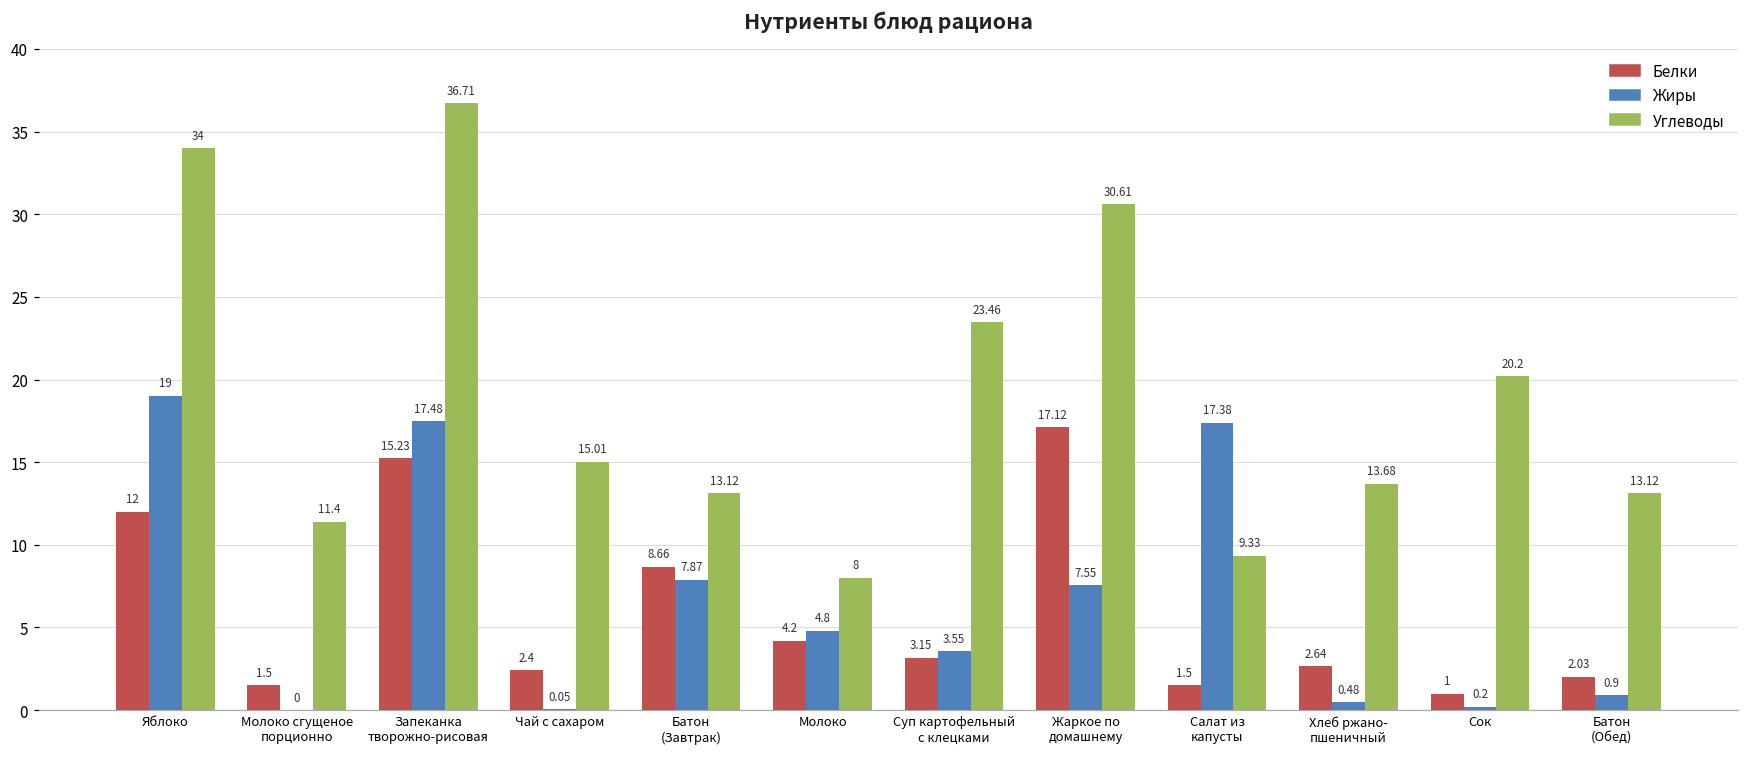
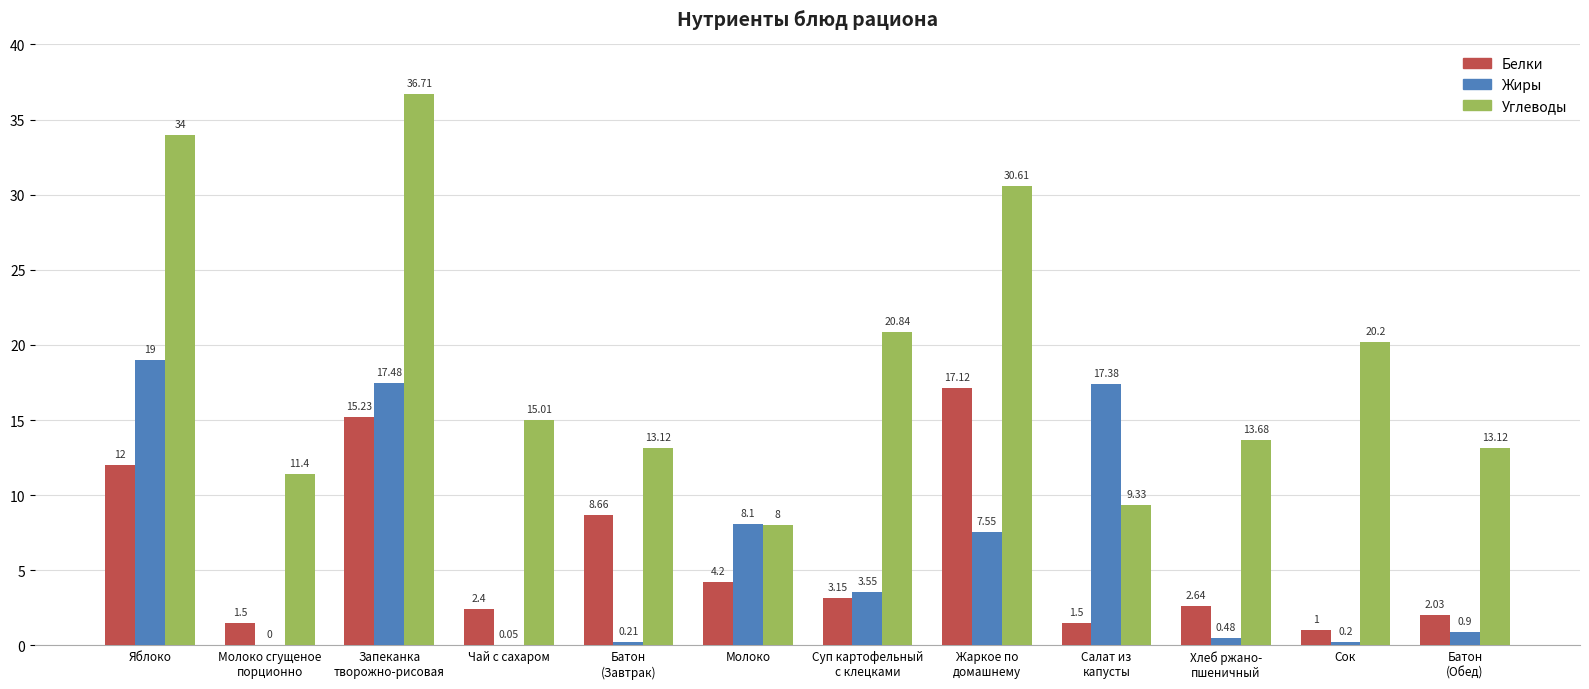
  {
    "Белки": {
      "Яблоко": 12,
      "Молоко сгущеное порционно": 1.5,
      "Запеканка творожно-рисовая": 15.23,
      "Чай с сахаром": 2.4,
      "Батон (Завтрак)": 8.66,
      "Молоко": 4.2,
      "Суп картофельный с клецками": 3.15,
      "Жаркое по домашнему": 17.12,
      "Салат из капусты": 1.5,
      "Хлеб ржано- пшеничный": 2.64,
      "Сок": 1,
      "Батон (Обед)": 2.03
    },
    "Жиры": {
      "Яблоко": 19,
      "Молоко сгущеное порционно": 0,
      "Запеканка творожно-рисовая": 17.48,
      "Чай с сахаром": 0.05,
-     "Батон (Завтрак)": 7.87,
-     "Молоко": 4.8,
+     "Батон (Завтрак)": 0.21,
+     "Молоко": 8.1,
      "Суп картофельный с клецками": 3.55,
      "Жаркое по домашнему": 7.55,
      "Салат из капусты": 17.38,
      "Хлеб ржано- пшеничный": 0.48,
      "Сок": 0.2,
      "Батон (Обед)": 0.9
    },
    "Углеводы": {
      "Яблоко": 34,
      "Молоко сгущеное порционно": 11.4,
      "Запеканка творожно-рисовая": 36.71,
      "Чай с сахаром": 15.01,
      "Батон (Завтрак)": 13.12,
      "Молоко": 8,
-     "Суп картофельный с клецками": 23.46,
+     "Суп картофельный с клецками": 20.84,
      "Жаркое по домашнему": 30.61,
      "Салат из капусты": 9.33,
      "Хлеб ржано- пшеничный": 13.68,
      "Сок": 20.2,
      "Батон (Обед)": 13.12
    }
  }
